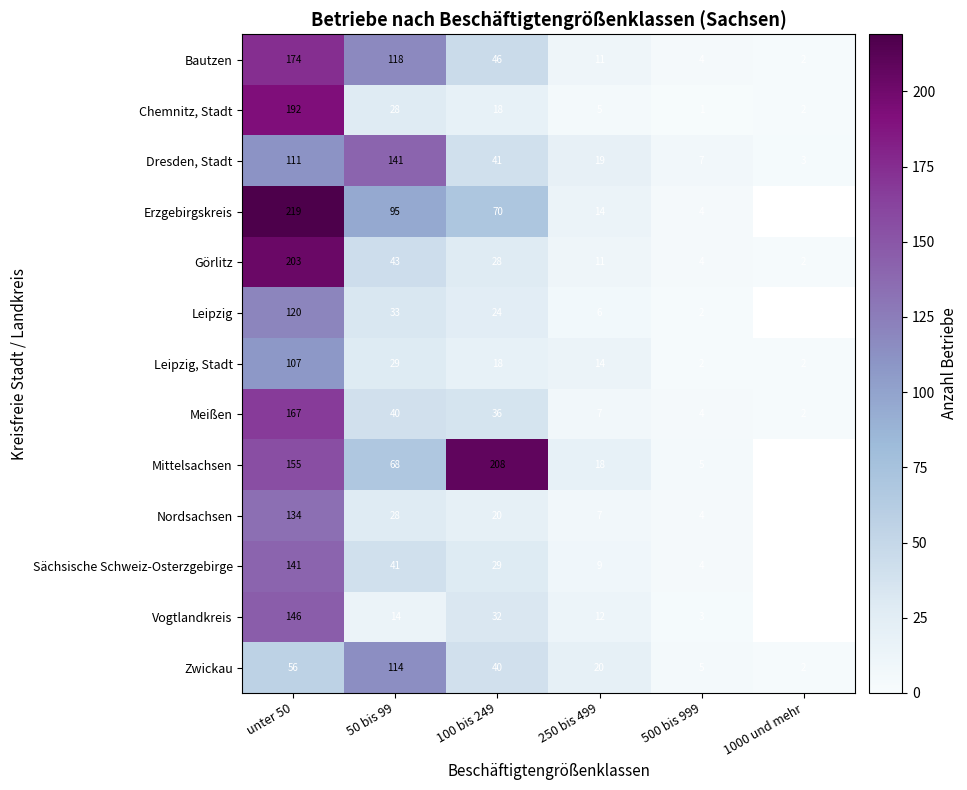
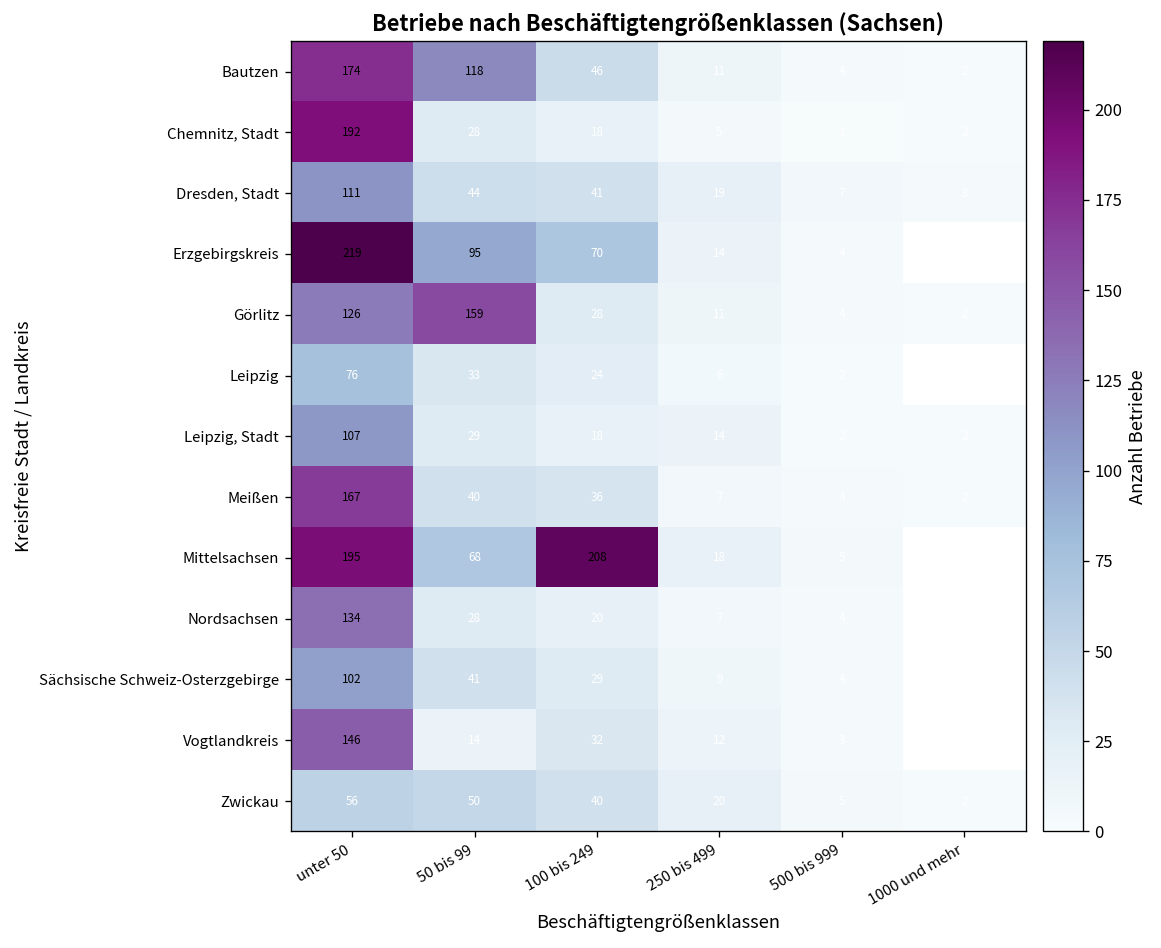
  {
    "Bautzen": {
      "unter 50": 174,
      "50 bis 99": 118,
      "100 bis 249": 46
    },
    "Chemnitz, Stadt": {
      "unter 50": 192
    },
    "Dresden, Stadt": {
      "unter 50": 111,
-     "50 bis 99": 141
+     "50 bis 99": 44
    },
    "Erzgebirgskreis": {
      "unter 50": 219,
      "50 bis 99": 95,
      "100 bis 249": 70
    },
    "Görlitz": {
-     "unter 50": 203,
-     "50 bis 99": 43
+     "unter 50": 126,
+     "50 bis 99": 159
    },
    "Leipzig": {
-     "unter 50": 120
+     "unter 50": 76
    },
    "Leipzig, Stadt": {
      "unter 50": 107
    },
    "Meißen": {
      "unter 50": 167
    },
    "Mittelsachsen": {
-     "unter 50": 155,
+     "unter 50": 195,
      "50 bis 99": 68,
      "100 bis 249": 208
    },
    "Nordsachsen": {
      "unter 50": 134
    },
    "Sächsische Schweiz-Osterzgebirge": {
-     "unter 50": 141
+     "unter 50": 102
    },
    "Vogtlandkreis": {
      "unter 50": 146
    },
    "Zwickau": {
      "unter 50": 56,
-     "50 bis 99": 114
+     "50 bis 99": 50
    }
  }
